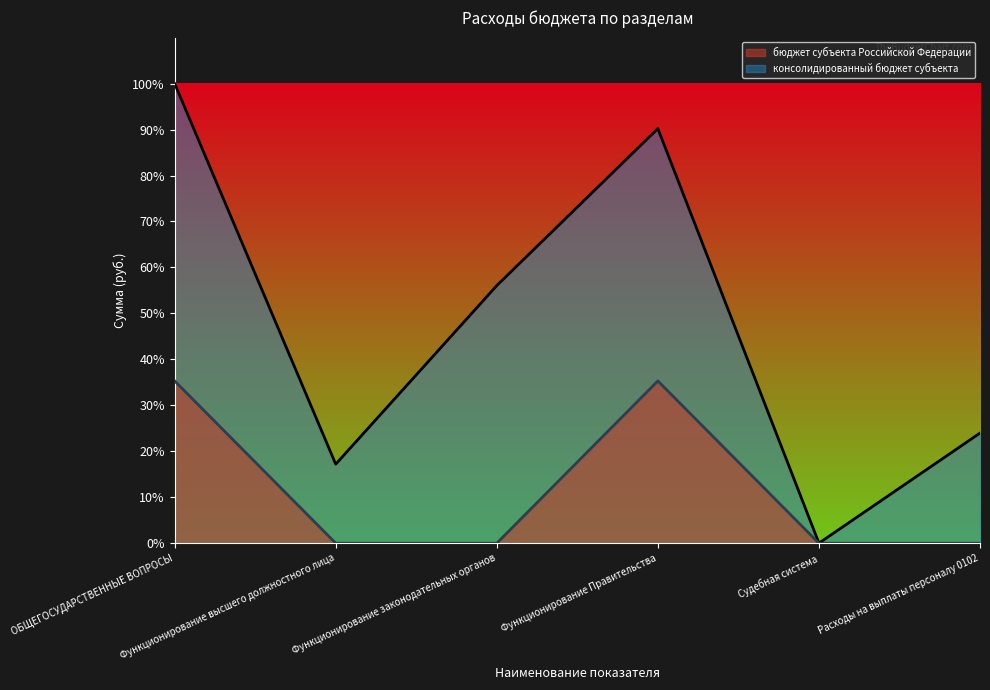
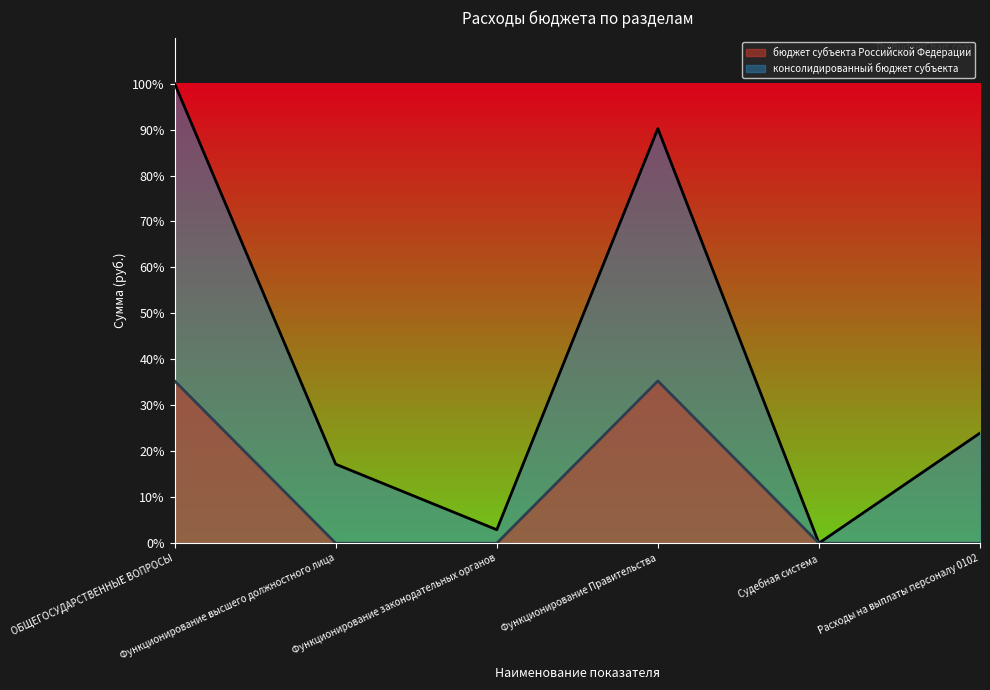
  {
    "консолидированный бюджет субъекта": {
      "ОБЩЕГОСУДАРСТВЕННЫЕ ВОПРОСЫ": "100%",
      "Функционирование высшего должностного лица": "17%",
-     "Функционирование законодательных органов": "56%",
+     "Функционирование законодательных органов": "3%",
      "Функционирование Правительства": "90%",
      "Расходы на выплаты персоналу 0102": "24%"
    },
    "бюджет субъекта Российской Федерации": {
      "ОБЩЕГОСУДАРСТВЕННЫЕ ВОПРОСЫ": "35%",
      "Функционирование высшего должностного лица": "0%",
      "Функционирование законодательных органов": "0%",
      "Функционирование Правительства": "35%",
      "Расходы на выплаты персоналу 0102": "0%"
    }
  }
